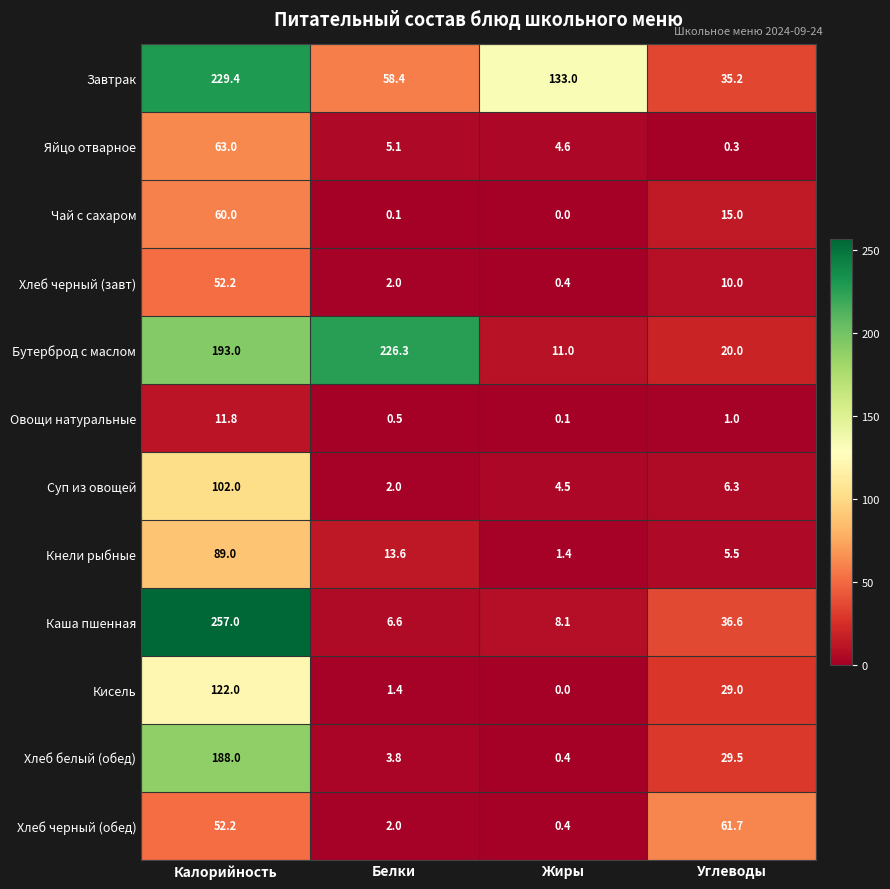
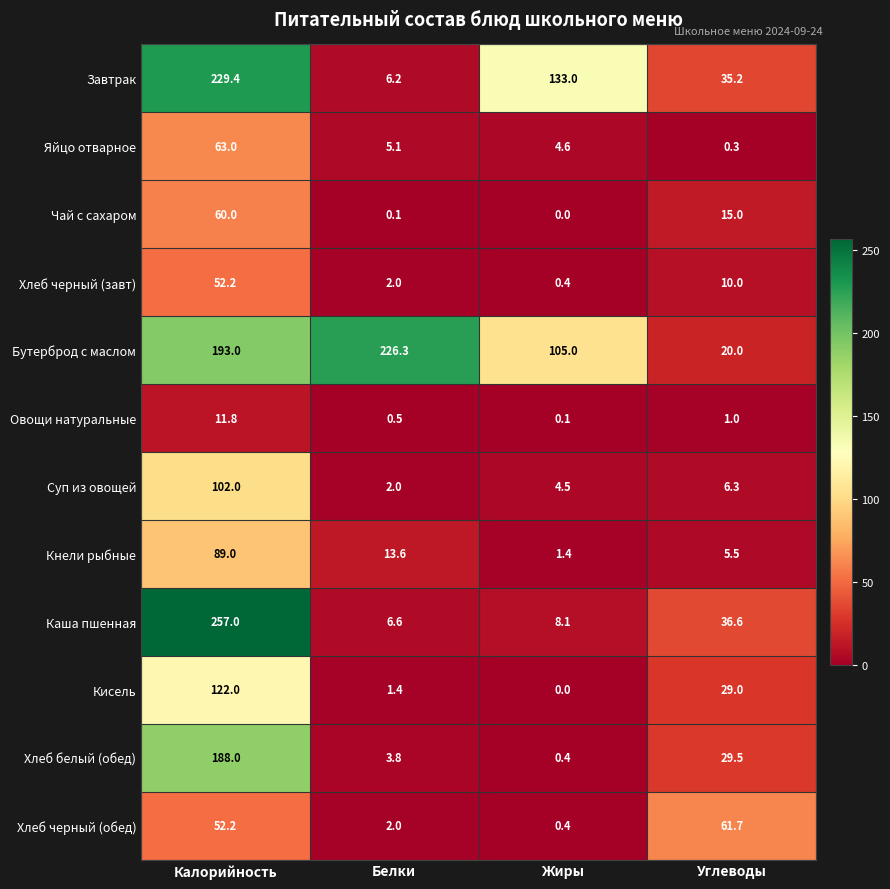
  {
    "Завтрак": {
      "Калорийность": 229.4,
-     "Белки": 58.4,
+     "Белки": 6.2,
      "Жиры": 133.0,
      "Углеводы": 35.2
    },
    "Яйцо отварное": {
      "Калорийность": 63.0,
      "Белки": 5.1,
      "Жиры": 4.6,
      "Углеводы": 0.3
    },
    "Чай с сахаром": {
      "Калорийность": 60.0,
      "Белки": 0.1,
      "Жиры": 0.0,
      "Углеводы": 15.0
    },
    "Хлеб черный (завт)": {
      "Калорийность": 52.2,
      "Белки": 2.0,
      "Жиры": 0.4,
      "Углеводы": 10.0
    },
    "Бутерброд с маслом": {
      "Калорийность": 193.0,
      "Белки": 226.3,
-     "Жиры": 11.0,
+     "Жиры": 105.0,
      "Углеводы": 20.0
    },
    "Овощи натуральные": {
      "Калорийность": 11.8,
      "Белки": 0.5,
      "Жиры": 0.1,
      "Углеводы": 1.0
    },
    "Суп из овощей": {
      "Калорийность": 102.0,
      "Белки": 2.0,
      "Жиры": 4.5,
      "Углеводы": 6.3
    },
    "Кнели рыбные": {
      "Калорийность": 89.0,
      "Белки": 13.6,
      "Жиры": 1.4,
      "Углеводы": 5.5
    },
    "Каша пшенная": {
      "Калорийность": 257.0,
      "Белки": 6.6,
      "Жиры": 8.1,
      "Углеводы": 36.6
    },
    "Кисель": {
      "Калорийность": 122.0,
      "Белки": 1.4,
      "Жиры": 0.0,
      "Углеводы": 29.0
    },
    "Хлеб белый (обед)": {
      "Калорийность": 188.0,
      "Белки": 3.8,
      "Жиры": 0.4,
      "Углеводы": 29.5
    },
    "Хлеб черный (обед)": {
      "Калорийность": 52.2,
      "Белки": 2.0,
      "Жиры": 0.4,
      "Углеводы": 61.7
    }
  }
